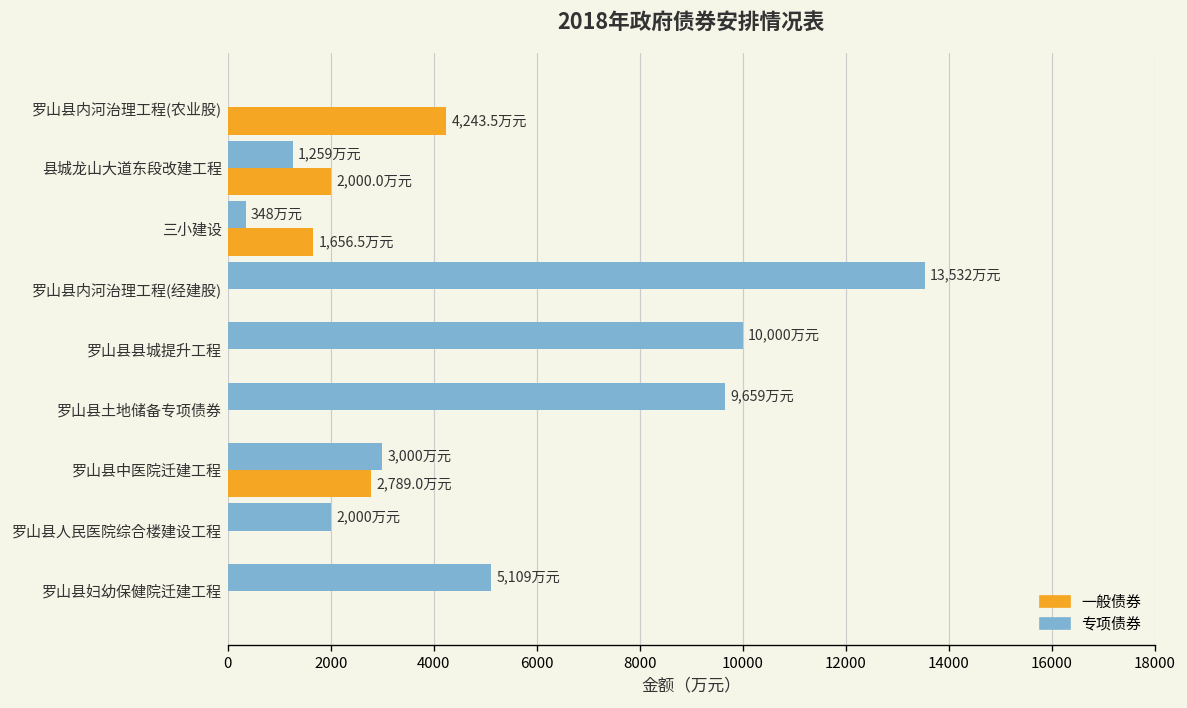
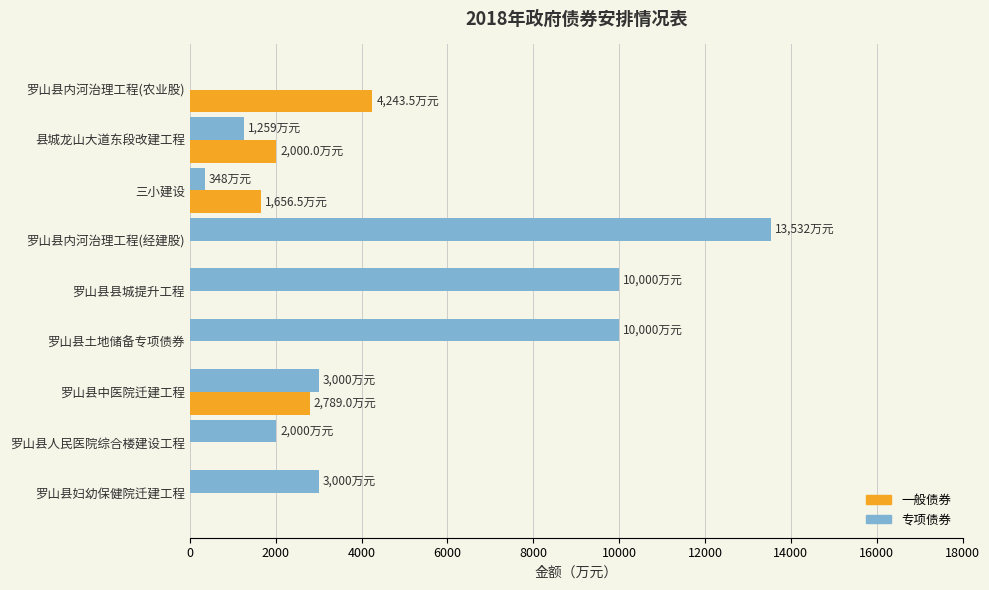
  {
    "一般债券": {
      "罗山县内河治理工程(农业股)": "4,243.5",
      "县城龙山大道东段改建工程": "2,000.0",
      "三小建设": "1,656.5",
      "罗山县中医院迁建工程": "2,789.0"
    },
    "专项债券": {
      "县城龙山大道东段改建工程": "1,259",
      "三小建设": "348",
      "罗山县内河治理工程(经建股)": "13,532",
      "罗山县县城提升工程": "10,000",
-     "罗山县土地储备专项债券": "9,659",
+     "罗山县土地储备专项债券": "10,000",
      "罗山县中医院迁建工程": "3,000",
      "罗山县人民医院综合楼建设工程": "2,000",
-     "罗山县妇幼保健院迁建工程": "5,109"
+     "罗山县妇幼保健院迁建工程": "3,000"
    }
  }
